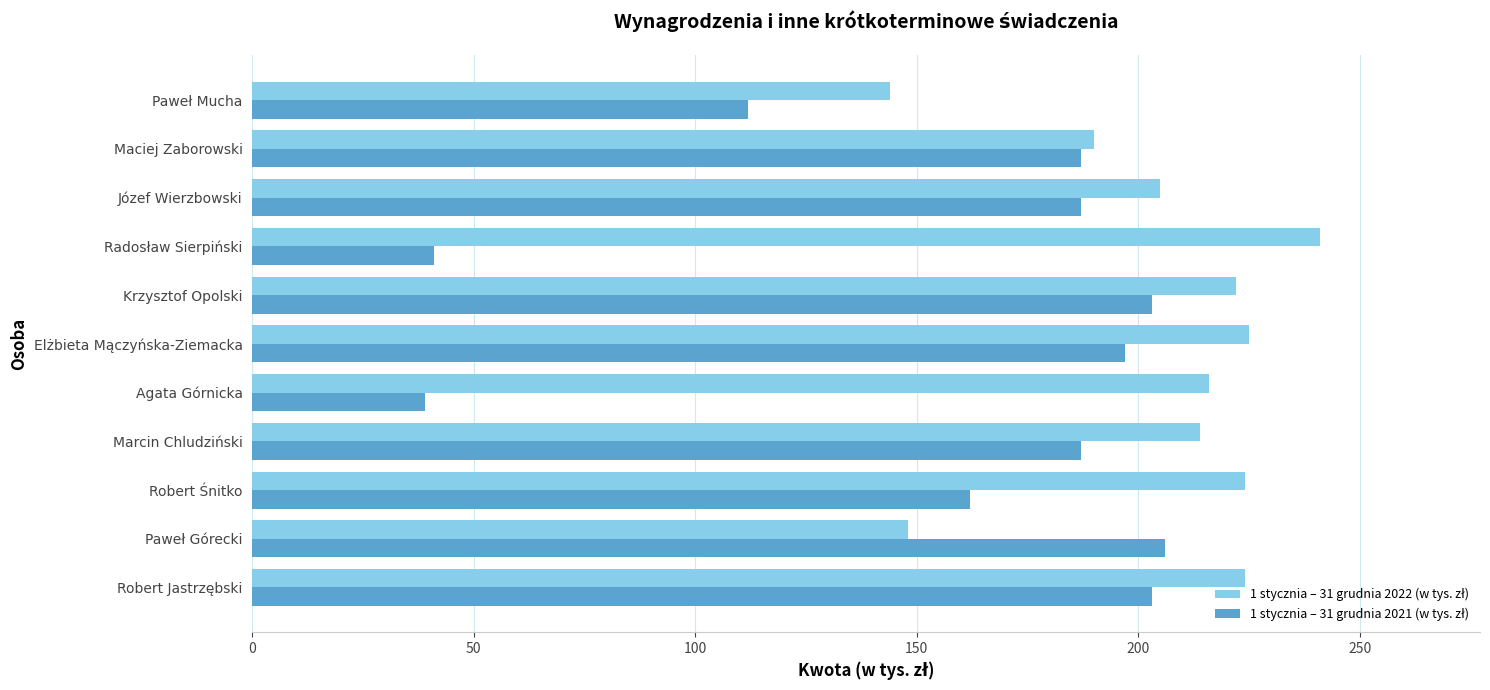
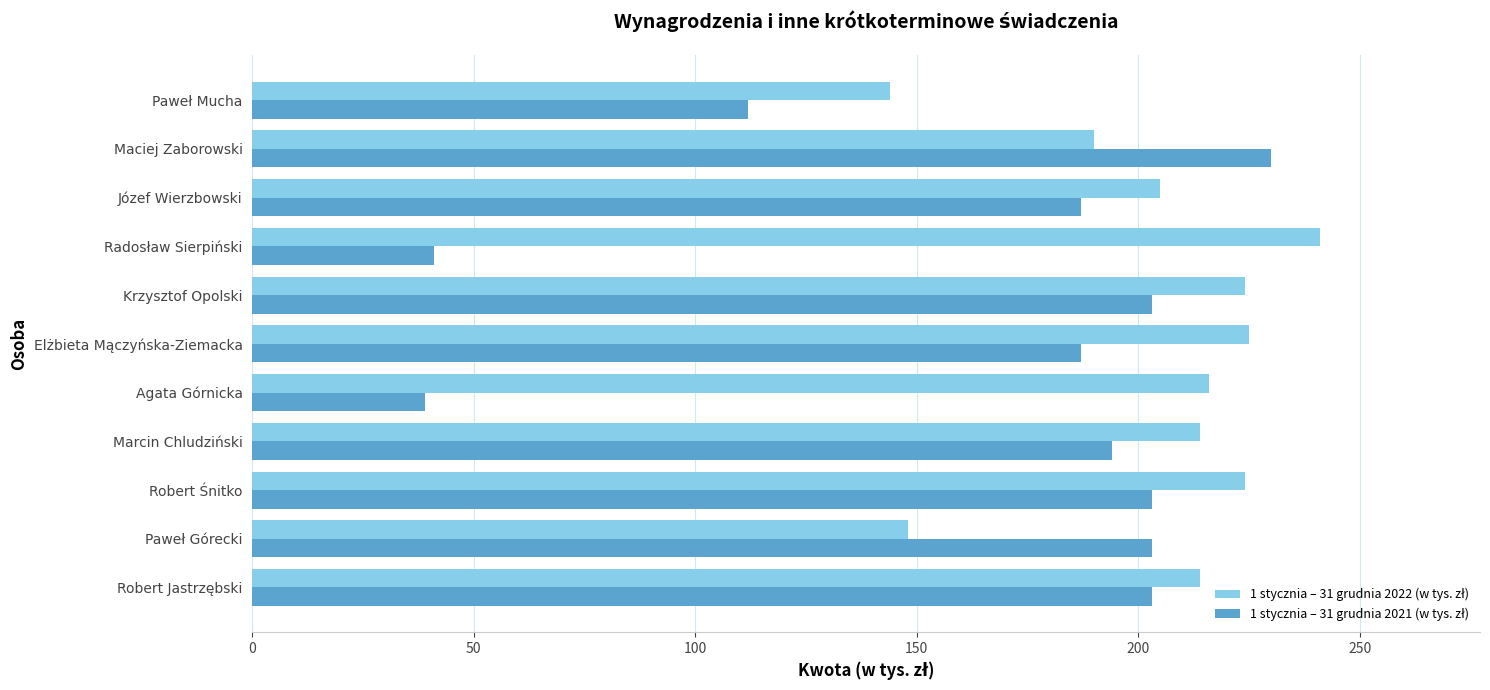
  {
    "1 stycznia – 31 grudnia 2022 (w tys. zł)": {
      "Paweł Mucha": 144,
      "Maciej Zaborowski": 190,
      "Józef Wierzbowski": 205,
      "Radosław Sierpiński": 241,
-     "Krzysztof Opolski": 222,
+     "Krzysztof Opolski": 224,
      "Elżbieta Mączyńska-Ziemacka": 225,
      "Agata Górnicka": 216,
      "Marcin Chludziński": 214,
      "Robert Śnitko": 224,
      "Paweł Górecki": 148,
-     "Robert Jastrzębski": 224
+     "Robert Jastrzębski": 214
    },
    "1 stycznia – 31 grudnia 2021 (w tys. zł)": {
      "Paweł Mucha": 112,
-     "Maciej Zaborowski": 187,
+     "Maciej Zaborowski": 230,
      "Józef Wierzbowski": 187,
      "Radosław Sierpiński": 41,
      "Krzysztof Opolski": 203,
-     "Elżbieta Mączyńska-Ziemacka": 197,
+     "Elżbieta Mączyńska-Ziemacka": 187,
      "Agata Górnicka": 39,
-     "Marcin Chludziński": 187,
-     "Robert Śnitko": 162,
-     "Paweł Górecki": 206,
+     "Marcin Chludziński": 194,
+     "Robert Śnitko": 203,
+     "Paweł Górecki": 203,
      "Robert Jastrzębski": 203
    }
  }
